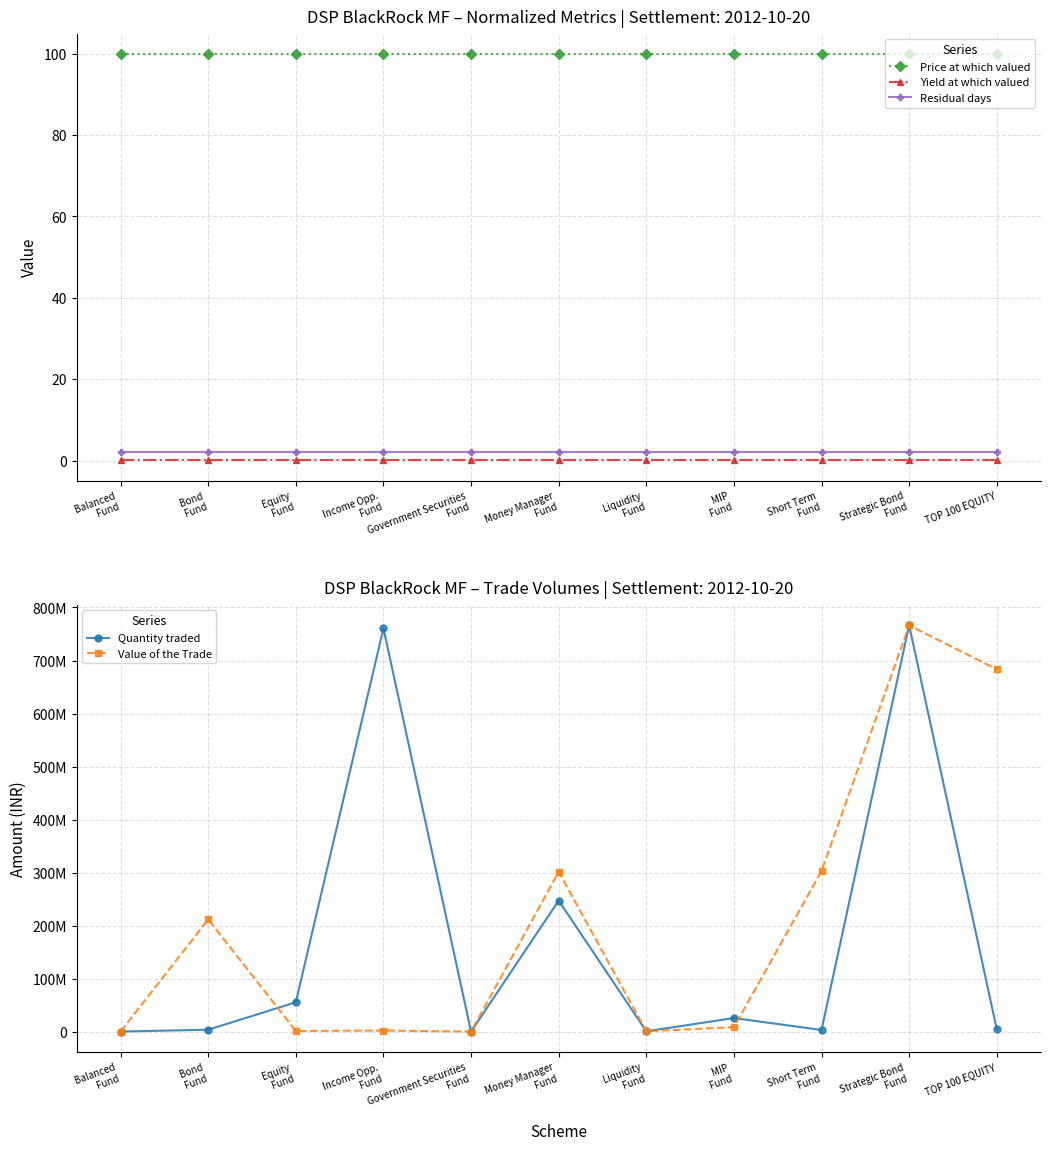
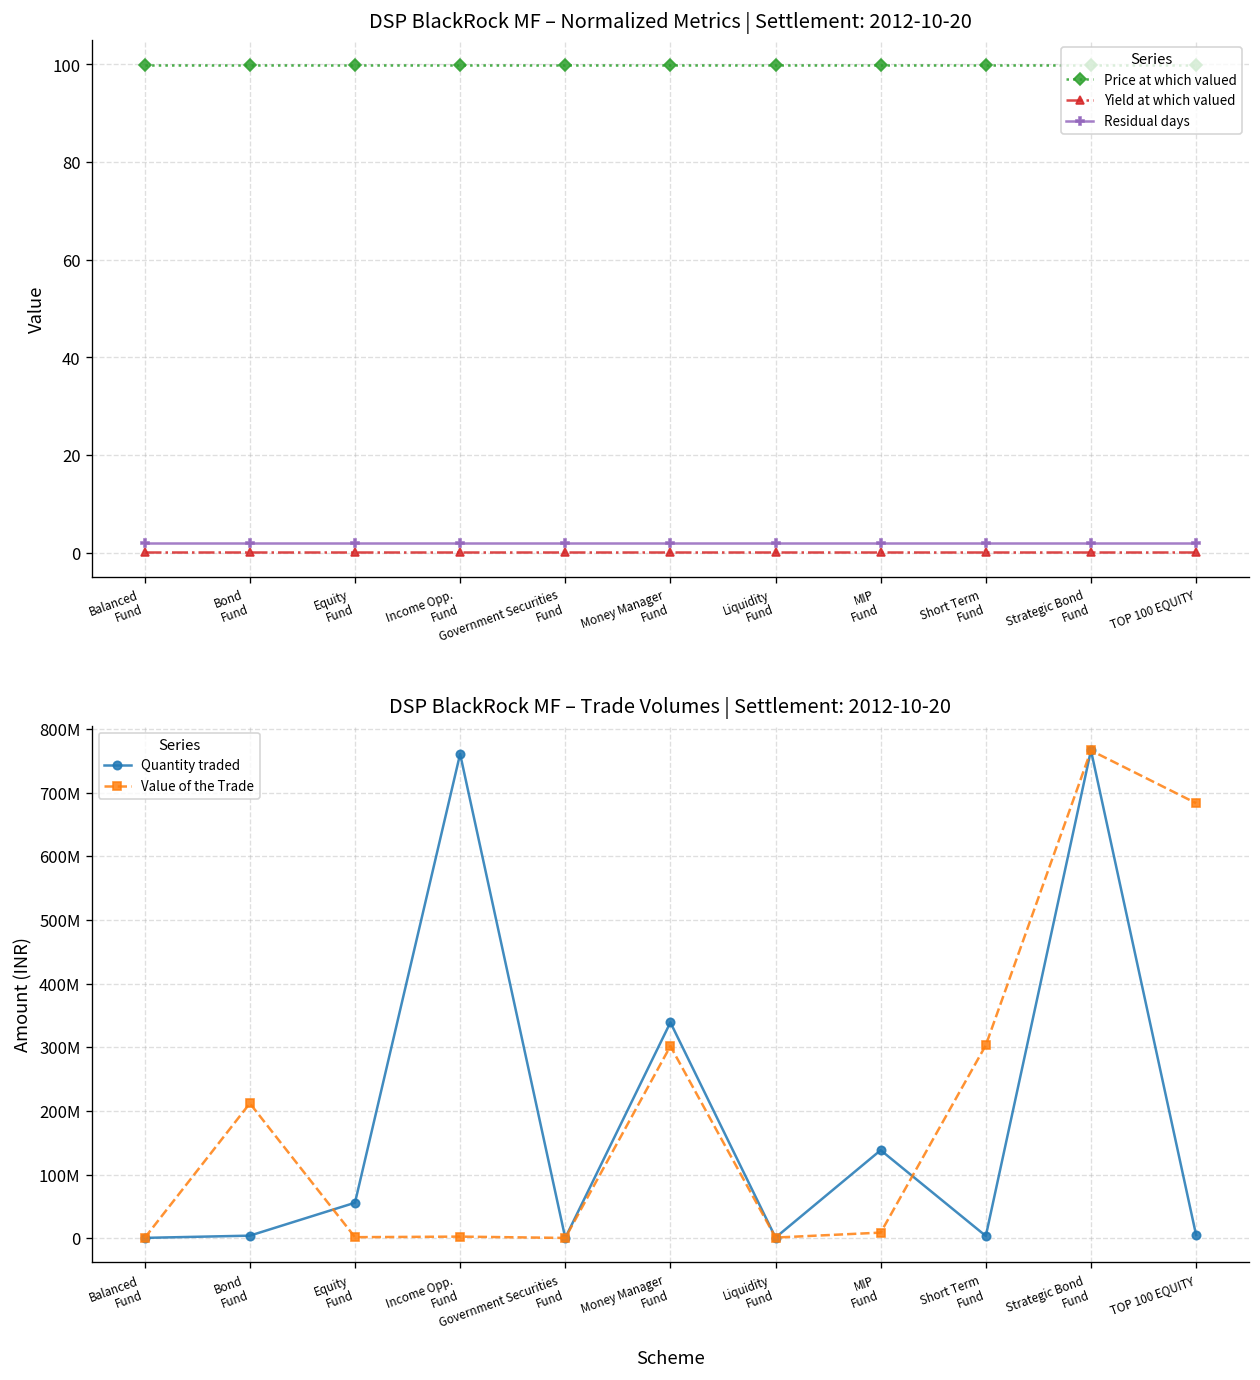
  {
    "DSP BlackRock MF – Normalized Metrics | Settlement: 2012-10-20": {
      "Price at which valued": {
        "Balanced Fund": 100,
        "Bond Fund": 100,
        "Equity Fund": 100,
        "Income Opp. Fund": 100,
        "Government Securities Fund": 100,
        "Money Manager Fund": 100,
        "Liquidity Fund": 100,
        "MIP Fund": 100,
        "Short Term Fund": 100
      },
      "Yield at which valued": {
        "Balanced Fund": 0,
        "Bond Fund": 0,
        "Equity Fund": 0,
        "Income Opp. Fund": 0,
        "Government Securities Fund": 0,
        "Money Manager Fund": 0,
        "Liquidity Fund": 0,
        "MIP Fund": 0,
        "Short Term Fund": 0,
        "Strategic Bond Fund": 0,
        "TOP 100 EQUITY": 0
      },
      "Residual days": {
        "Balanced Fund": 2,
        "Bond Fund": 2,
        "Equity Fund": 2,
        "Income Opp. Fund": 2,
        "Government Securities Fund": 2,
        "Money Manager Fund": 2,
        "Liquidity Fund": 2,
        "MIP Fund": 2,
        "Short Term Fund": 2,
        "Strategic Bond Fund": 2,
        "TOP 100 EQUITY": 2
      }
    },
    "DSP BlackRock MF – Trade Volumes | Settlement: 2012-10-20": {
      "Quantity traded": {
        "Bond Fund": 0,
        "Equity Fund": 60000000,
        "Income Opp. Fund": 760000000,
-       "Money Manager Fund": 250000000,
-       "MIP Fund": 30000000,
+       "Money Manager Fund": 340000000,
+       "MIP Fund": 140000000,
        "Short Term Fund": 0,
        "TOP 100 EQUITY": 10000000
      },
      "Value of the Trade": {
        "Bond Fund": 210000000,
        "Equity Fund": 0,
        "Income Opp. Fund": 0,
        "Money Manager Fund": 300000000,
        "MIP Fund": 10000000,
        "Short Term Fund": 300000000,
        "TOP 100 EQUITY": 680000000
      }
    }
  }
